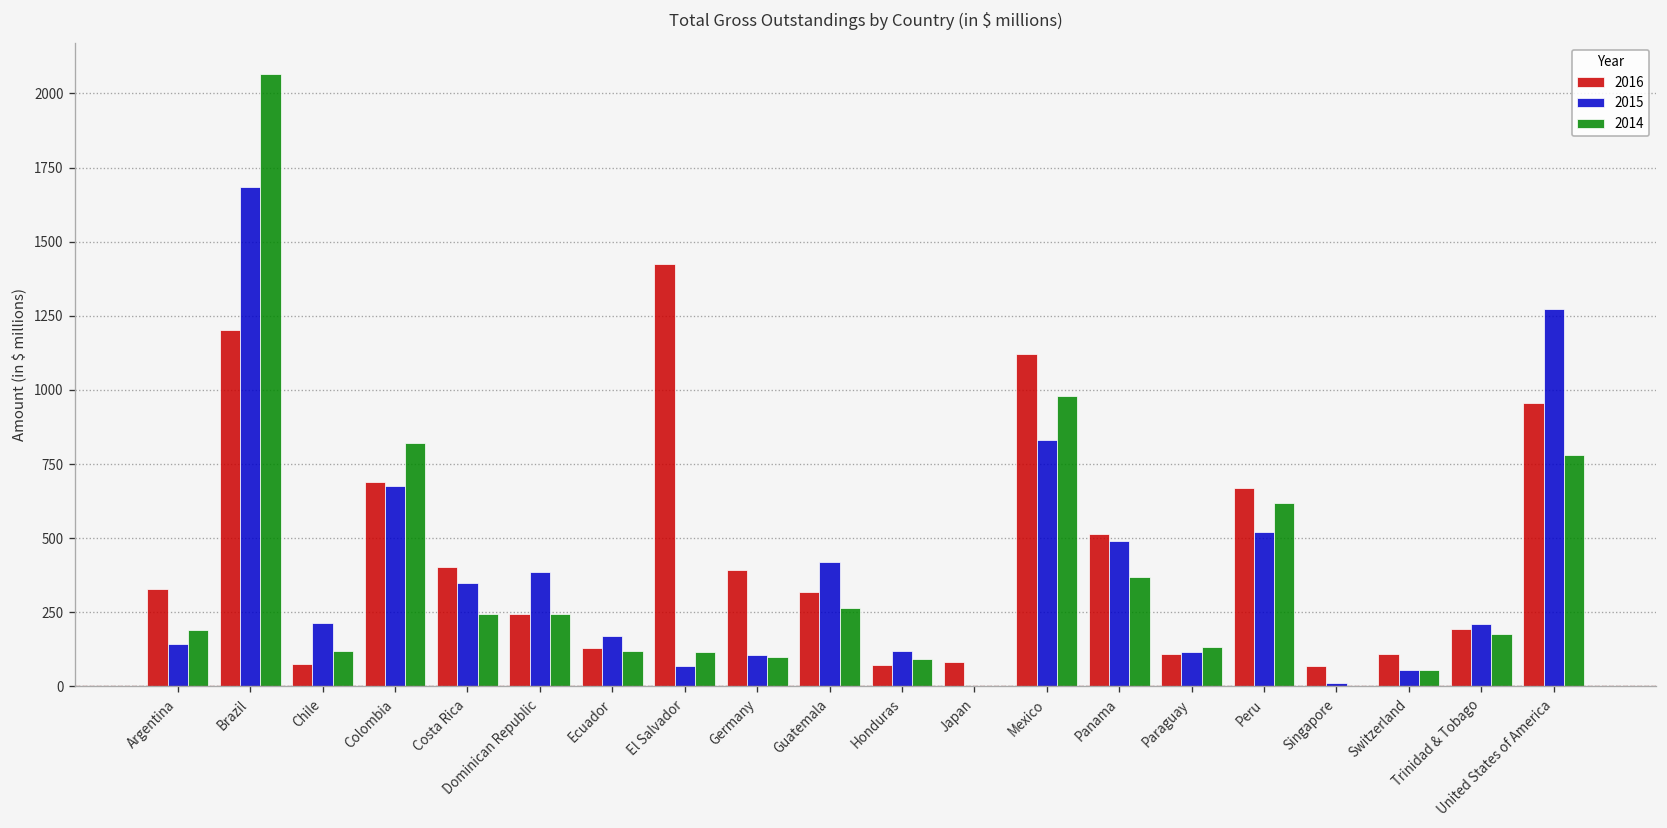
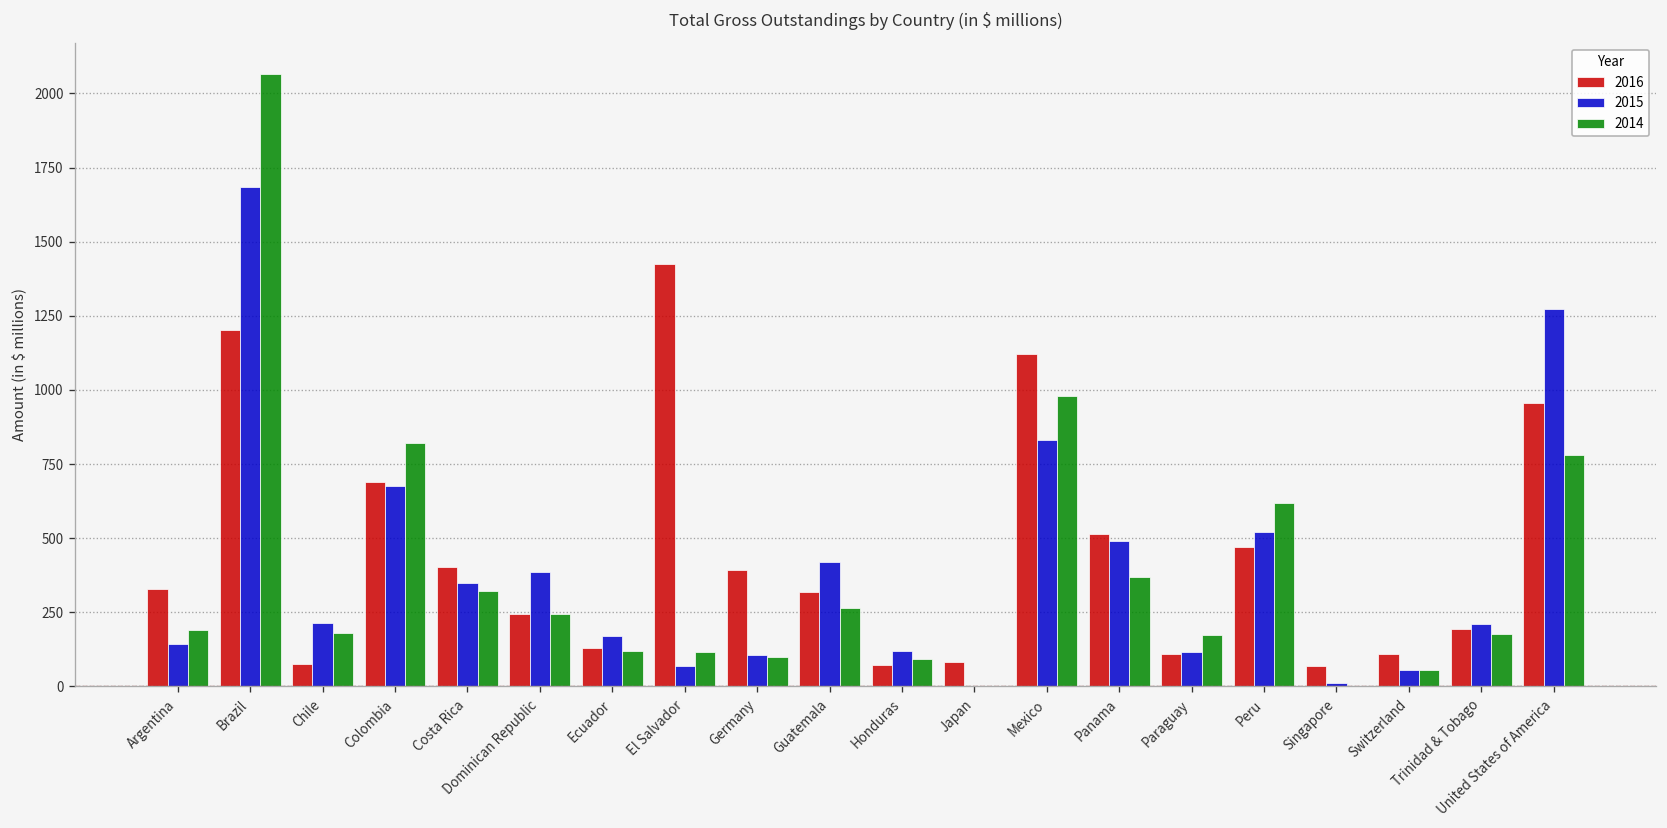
  {
    "2016": {
      "Argentina": 330,
      "Brazil": 1200,
      "Chile": 80,
      "Colombia": 690,
      "Costa Rica": 400,
      "Dominican Republic": 250,
      "Ecuador": 130,
      "El Salvador": 1430,
      "Germany": 390,
      "Guatemala": 320,
      "Honduras": 70,
      "Japan": 80,
      "Mexico": 1120,
      "Panama": 510,
      "Paraguay": 110,
-     "Peru": 670,
+     "Peru": 470,
      "Singapore": 70,
      "Switzerland": 110,
      "Trinidad & Tobago": 190,
      "United States of America": 960
    },
    "2015": {
      "Argentina": 140,
      "Brazil": 1680,
      "Chile": 210,
      "Colombia": 680,
      "Costa Rica": 350,
      "Dominican Republic": 390,
      "Ecuador": 170,
      "El Salvador": 70,
      "Germany": 110,
      "Guatemala": 420,
      "Honduras": 120,
      "Japan": 0,
      "Mexico": 830,
      "Panama": 490,
      "Paraguay": 120,
      "Peru": 520,
      "Singapore": 10,
      "Switzerland": 60,
      "Trinidad & Tobago": 210,
      "United States of America": 1270
    },
    "2014": {
      "Argentina": 190,
      "Brazil": 2070,
-     "Chile": 120,
+     "Chile": 180,
      "Colombia": 820,
-     "Costa Rica": 250,
+     "Costa Rica": 320,
      "Dominican Republic": 240,
      "Ecuador": 120,
      "El Salvador": 120,
      "Germany": 100,
      "Guatemala": 260,
      "Honduras": 90,
      "Japan": 0,
      "Mexico": 980,
      "Panama": 370,
-     "Paraguay": 130,
+     "Paraguay": 170,
      "Peru": 620,
      "Singapore": 0,
      "Switzerland": 50,
      "Trinidad & Tobago": 180,
      "United States of America": 780
    }
  }
